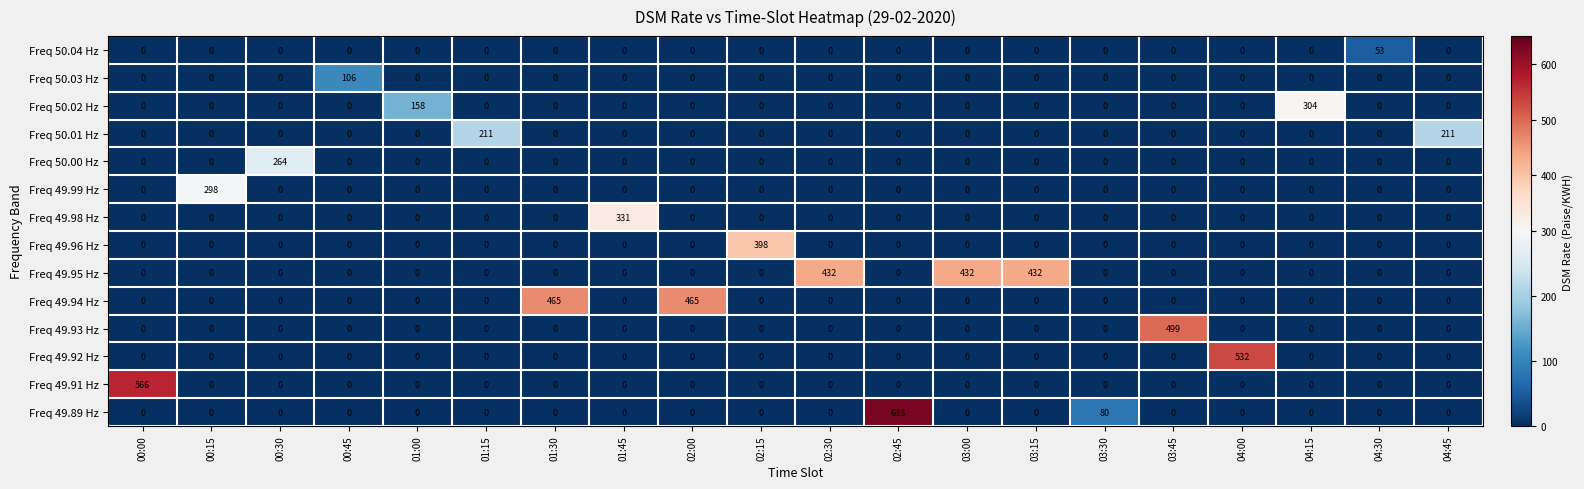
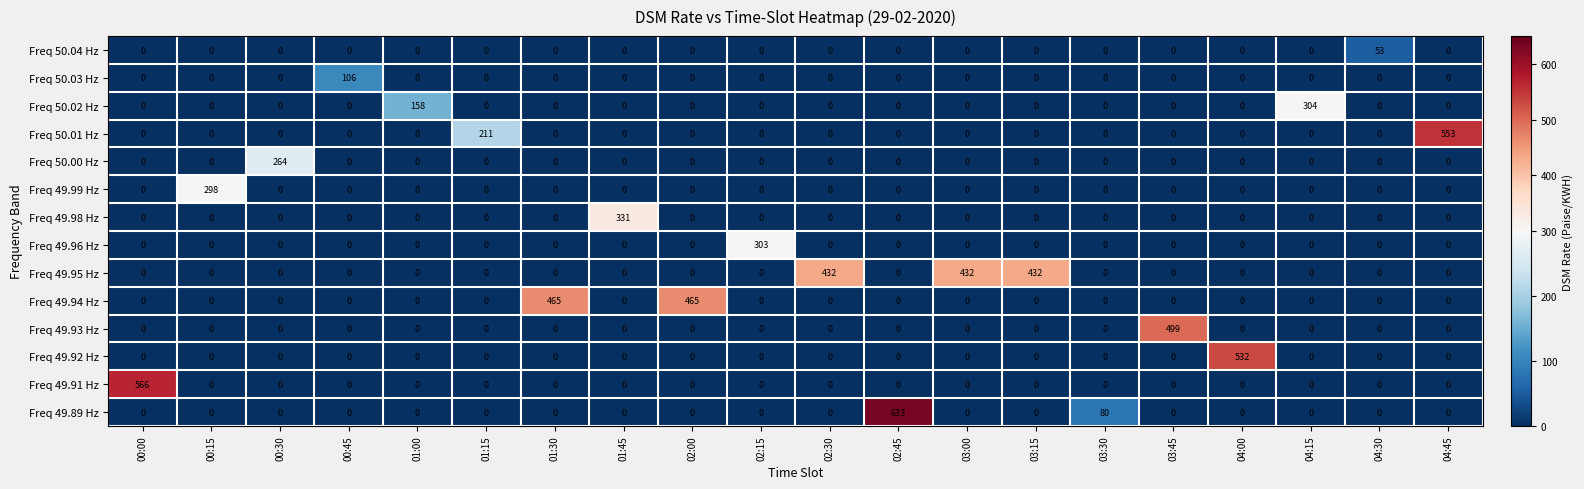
  {
    "Freq 50.01 Hz": {
      "00:00": 0,
      "00:15": 0,
      "00:30": 0,
      "00:45": 0,
      "01:00": 0,
      "01:15": 211,
      "01:30": 0,
      "01:45": 0,
      "02:00": 0,
      "02:15": 0,
      "02:30": 0,
      "02:45": 0,
      "03:00": 0,
      "03:15": 0,
      "03:30": 0,
      "03:45": 0,
      "04:00": 0,
      "04:15": 0,
      "04:30": 0,
-     "04:45": 211
+     "04:45": 553
    },
    "Freq 49.96 Hz": {
      "00:00": 0,
      "00:15": 0,
      "00:30": 0,
      "00:45": 0,
      "01:00": 0,
      "01:15": 0,
      "01:30": 0,
      "01:45": 0,
      "02:00": 0,
-     "02:15": 398,
+     "02:15": 303,
      "02:30": 0,
      "02:45": 0,
      "03:00": 0,
      "03:15": 0,
      "03:30": 0,
      "03:45": 0,
      "04:00": 0,
      "04:15": 0,
      "04:30": 0,
      "04:45": 0
    }
  }
